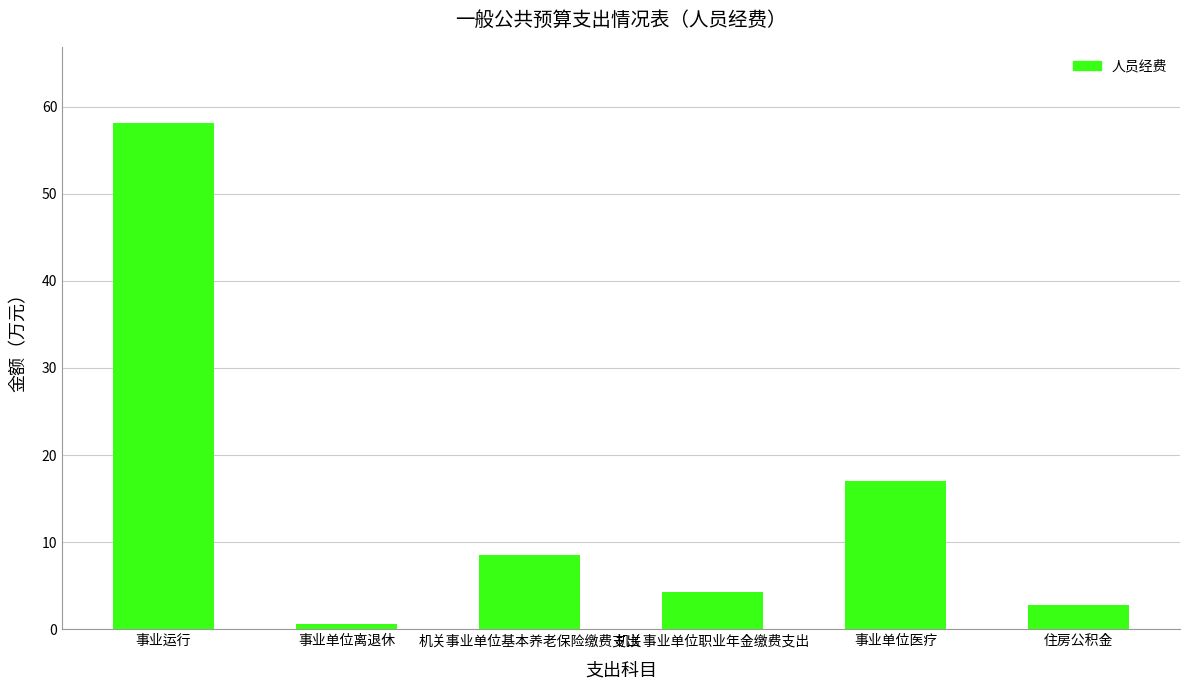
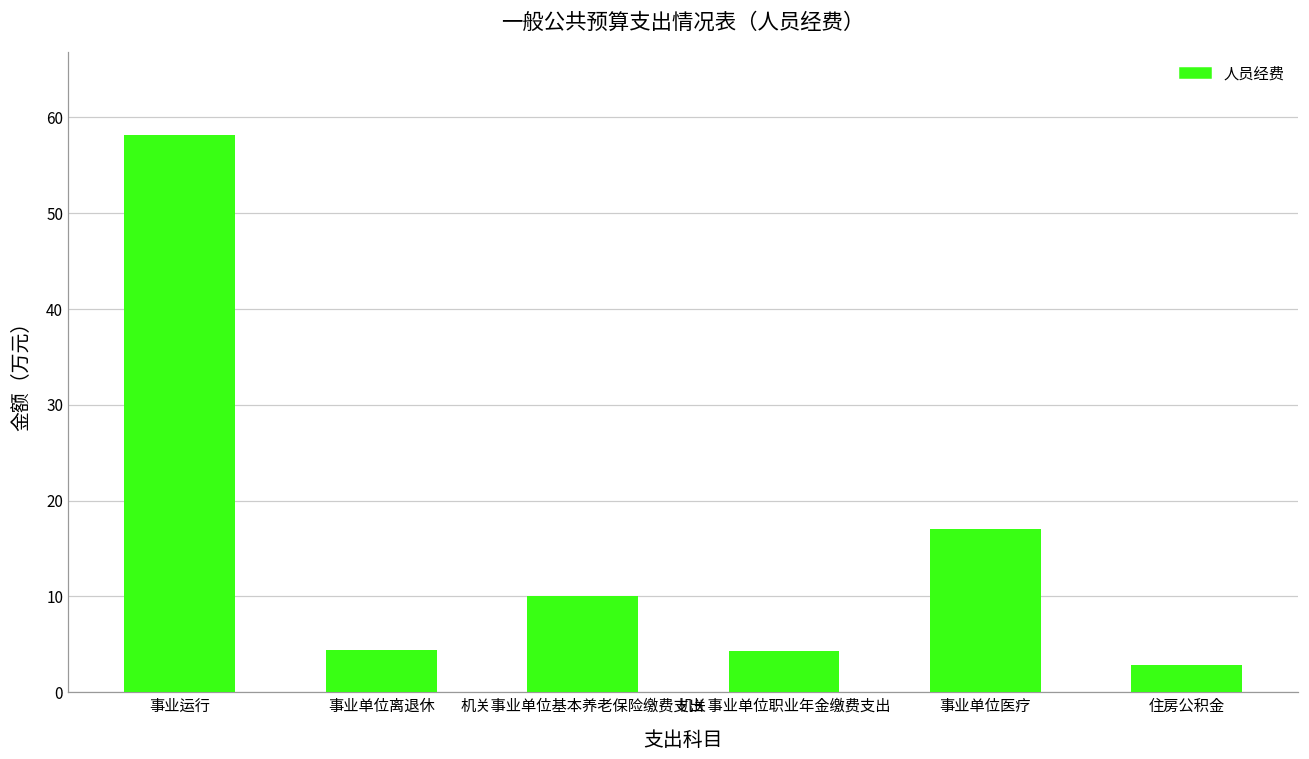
  {
    "事业运行": 58,
-   "事业单位离退休": 1,
-   "机关事业单位基本养老保险缴费支出": 9,
+   "事业单位离退休": 4,
+   "机关事业单位基本养老保险缴费支出": 10,
    "机关事业单位职业年金缴费支出": 4,
    "事业单位医疗": 17,
    "住房公积金": 3
  }
